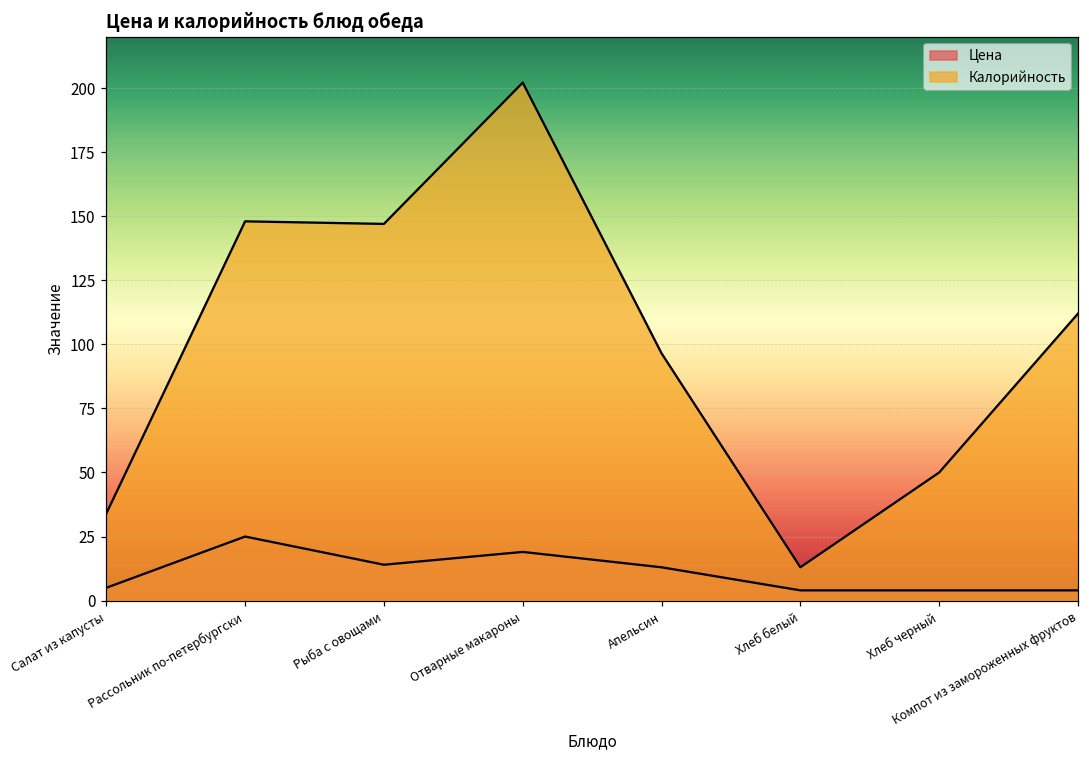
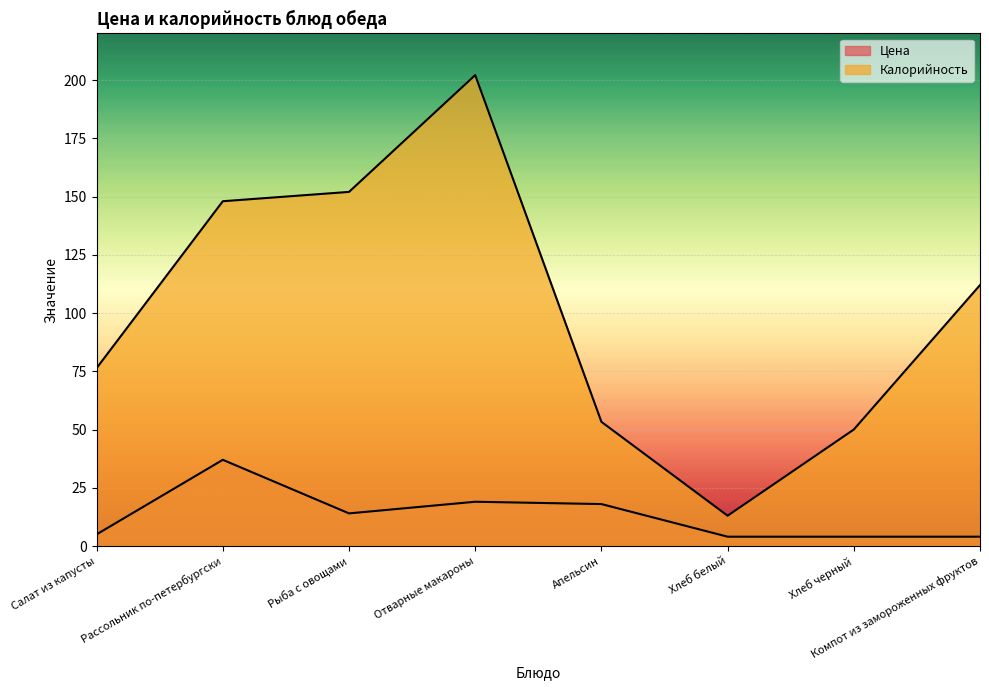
  {
    "Цена": {
      "Салат из капусты": 5,
-     "Рассольник по-петербургски": 25,
+     "Рассольник по-петербургски": 37,
      "Рыба с овощами": 14,
      "Отварные макароны": 19,
-     "Апельсин": 13,
+     "Апельсин": 18,
      "Хлеб белый": 4,
      "Хлеб черный": 4,
      "Компот из замороженных фруктов": 4
    },
    "Калорийность": {
-     "Салат из капусты": 34,
+     "Салат из капусты": 76,
      "Рассольник по-петербургски": 148,
-     "Рыба с овощами": 147,
+     "Рыба с овощами": 152,
      "Отварные макароны": 202,
-     "Апельсин": 97,
+     "Апельсин": 53,
      "Хлеб белый": 13,
      "Хлеб черный": 50,
      "Компот из замороженных фруктов": 112
    }
  }
